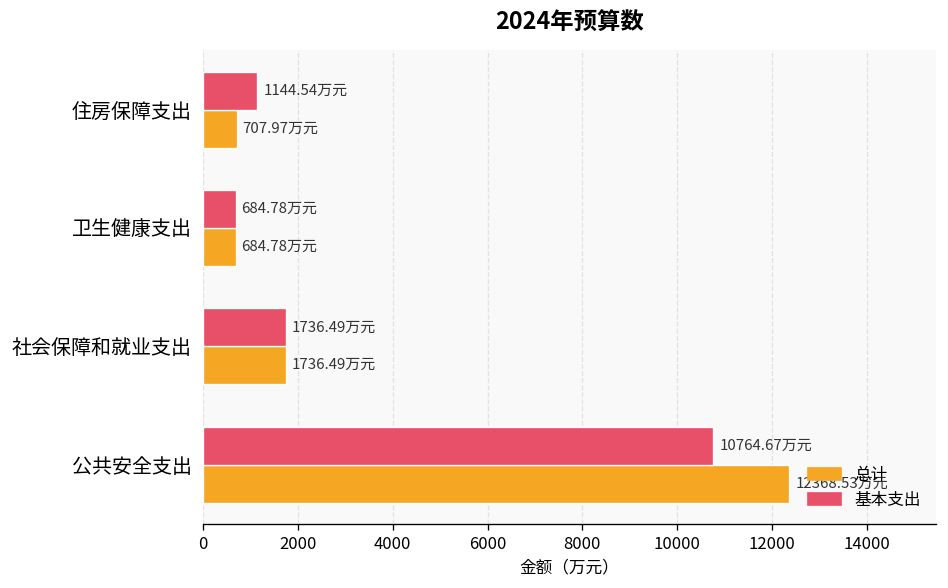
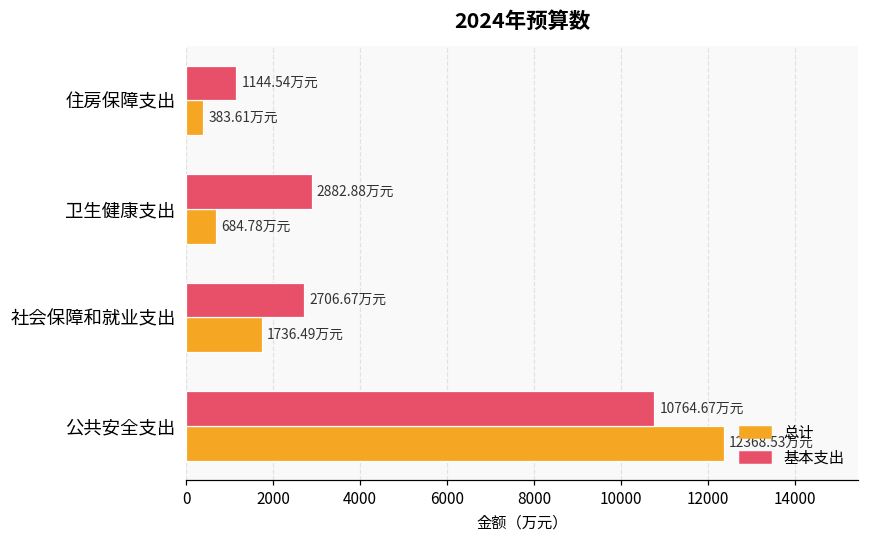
  {
    "总计": {
-     "住房保障支出": 707.97,
+     "住房保障支出": 383.61,
      "卫生健康支出": 684.78,
      "社会保障和就业支出": 1736.49,
      "公共安全支出": 12368.53
    },
    "基本支出": {
      "住房保障支出": 1144.54,
-     "卫生健康支出": 684.78,
-     "社会保障和就业支出": 1736.49,
+     "卫生健康支出": 2882.88,
+     "社会保障和就业支出": 2706.67,
      "公共安全支出": 10764.67
    }
  }
